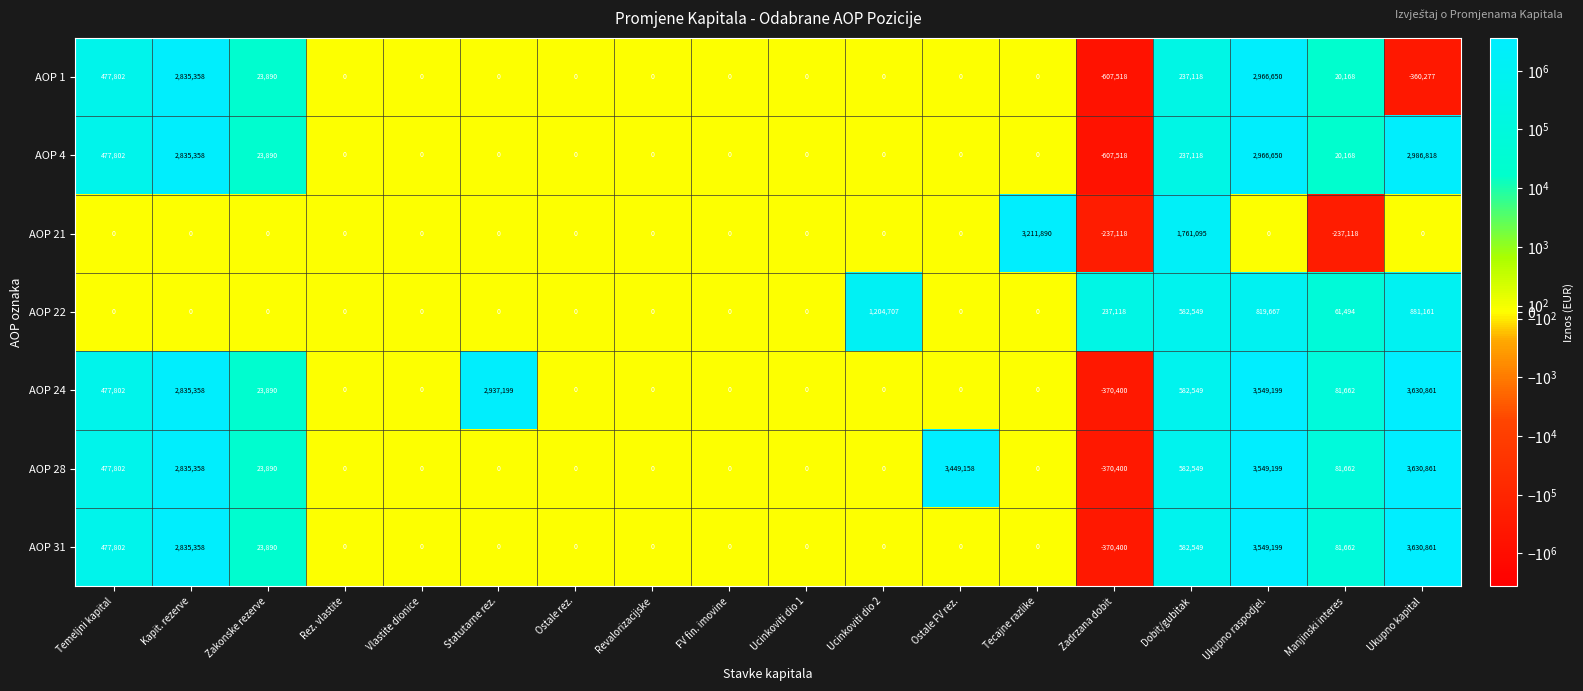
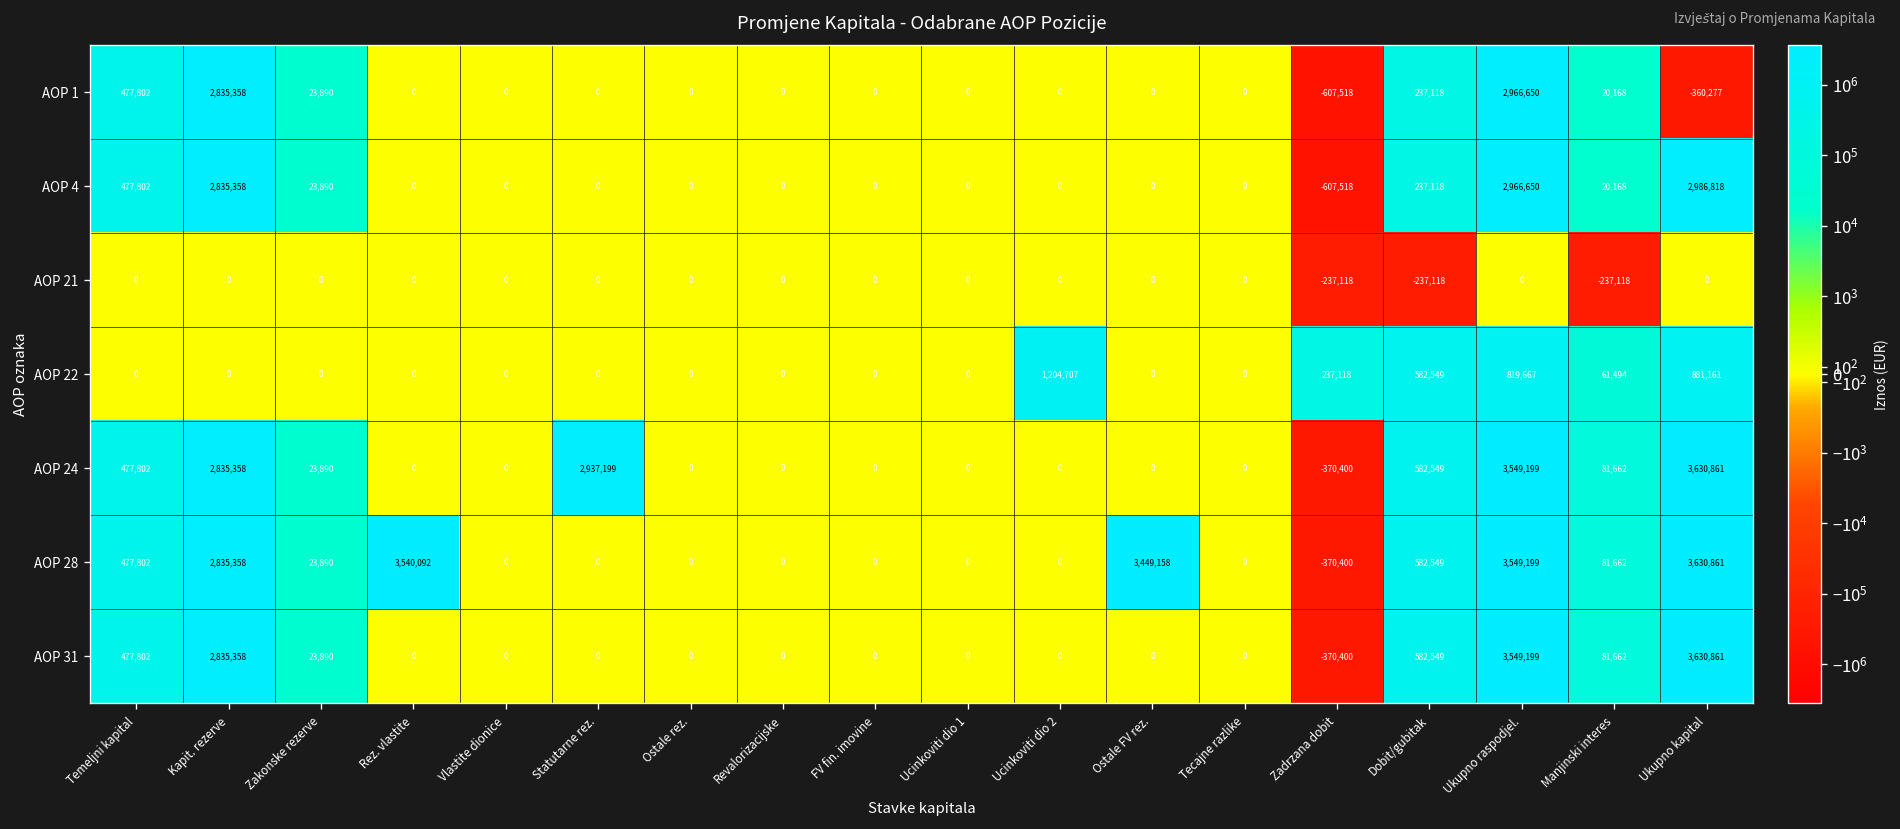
  {
    "AOP 1": {
      "Temeljni kapital": "477,802",
      "Kapit. rezerve": "2,835,358",
      "Zakonske rezerve": "23,890",
      "Rez. vlastite": "0",
      "Vlastite dionice": "0",
      "Statutarne rez.": "0",
      "Ostale rez.": "0",
      "Revalorizacijske": "0",
      "FV fin. imovine": "0",
      "Ucinkoviti dio 1": "0",
      "Ucinkoviti dio 2": "0",
      "Ostale FV rez.": "0",
      "Tecajne razlike": "0",
      "Zadrzana dobit": "-607,518",
      "Dobit/gubitak": "237,118",
      "Ukupno raspodjel.": "2,966,650",
      "Manjinski interes": "20,168",
      "Ukupno kapital": "-360,277"
    },
    "AOP 4": {
      "Temeljni kapital": "477,802",
      "Kapit. rezerve": "2,835,358",
      "Zakonske rezerve": "23,890",
      "Rez. vlastite": "0",
      "Vlastite dionice": "0",
      "Statutarne rez.": "0",
      "Ostale rez.": "0",
      "Revalorizacijske": "0",
      "FV fin. imovine": "0",
      "Ucinkoviti dio 1": "0",
      "Ucinkoviti dio 2": "0",
      "Ostale FV rez.": "0",
      "Tecajne razlike": "0",
      "Zadrzana dobit": "-607,518",
      "Dobit/gubitak": "237,118",
      "Ukupno raspodjel.": "2,966,650",
      "Manjinski interes": "20,168",
      "Ukupno kapital": "2,986,818"
    },
    "AOP 21": {
      "Temeljni kapital": "0",
      "Kapit. rezerve": "0",
      "Zakonske rezerve": "0",
      "Rez. vlastite": "0",
      "Vlastite dionice": "0",
      "Statutarne rez.": "0",
      "Ostale rez.": "0",
      "Revalorizacijske": "0",
      "FV fin. imovine": "0",
      "Ucinkoviti dio 1": "0",
      "Ucinkoviti dio 2": "0",
      "Ostale FV rez.": "0",
-     "Tecajne razlike": "3,211,890",
+     "Tecajne razlike": "0",
      "Zadrzana dobit": "-237,118",
-     "Dobit/gubitak": "1,761,095",
+     "Dobit/gubitak": "-237,118",
      "Ukupno raspodjel.": "0",
      "Manjinski interes": "-237,118",
      "Ukupno kapital": "0"
    },
    "AOP 22": {
      "Temeljni kapital": "0",
      "Kapit. rezerve": "0",
      "Zakonske rezerve": "0",
      "Rez. vlastite": "0",
      "Vlastite dionice": "0",
      "Statutarne rez.": "0",
      "Ostale rez.": "0",
      "Revalorizacijske": "0",
      "FV fin. imovine": "0",
      "Ucinkoviti dio 1": "0",
      "Ucinkoviti dio 2": "1,204,707",
      "Ostale FV rez.": "0",
      "Tecajne razlike": "0",
      "Zadrzana dobit": "237,118",
      "Dobit/gubitak": "582,549",
      "Ukupno raspodjel.": "819,667",
      "Manjinski interes": "61,494",
      "Ukupno kapital": "881,161"
    },
    "AOP 24": {
      "Temeljni kapital": "477,802",
      "Kapit. rezerve": "2,835,358",
      "Zakonske rezerve": "23,890",
      "Rez. vlastite": "0",
      "Vlastite dionice": "0",
      "Statutarne rez.": "2,937,199",
      "Ostale rez.": "0",
      "Revalorizacijske": "0",
      "FV fin. imovine": "0",
      "Ucinkoviti dio 1": "0",
      "Ucinkoviti dio 2": "0",
      "Ostale FV rez.": "0",
      "Tecajne razlike": "0",
      "Zadrzana dobit": "-370,400",
      "Dobit/gubitak": "582,549",
      "Ukupno raspodjel.": "3,549,199",
      "Manjinski interes": "81,662",
      "Ukupno kapital": "3,630,861"
    },
    "AOP 28": {
      "Temeljni kapital": "477,802",
      "Kapit. rezerve": "2,835,358",
      "Zakonske rezerve": "23,890",
-     "Rez. vlastite": "0",
+     "Rez. vlastite": "3,540,092",
      "Vlastite dionice": "0",
      "Statutarne rez.": "0",
      "Ostale rez.": "0",
      "Revalorizacijske": "0",
      "FV fin. imovine": "0",
      "Ucinkoviti dio 1": "0",
      "Ucinkoviti dio 2": "0",
      "Ostale FV rez.": "3,449,158",
      "Tecajne razlike": "0",
      "Zadrzana dobit": "-370,400",
      "Dobit/gubitak": "582,549",
      "Ukupno raspodjel.": "3,549,199",
      "Manjinski interes": "81,662",
      "Ukupno kapital": "3,630,861"
    },
    "AOP 31": {
      "Temeljni kapital": "477,802",
      "Kapit. rezerve": "2,835,358",
      "Zakonske rezerve": "23,890",
      "Rez. vlastite": "0",
      "Vlastite dionice": "0",
      "Statutarne rez.": "0",
      "Ostale rez.": "0",
      "Revalorizacijske": "0",
      "FV fin. imovine": "0",
      "Ucinkoviti dio 1": "0",
      "Ucinkoviti dio 2": "0",
      "Ostale FV rez.": "0",
      "Tecajne razlike": "0",
      "Zadrzana dobit": "-370,400",
      "Dobit/gubitak": "582,549",
      "Ukupno raspodjel.": "3,549,199",
      "Manjinski interes": "81,662",
      "Ukupno kapital": "3,630,861"
    }
  }
